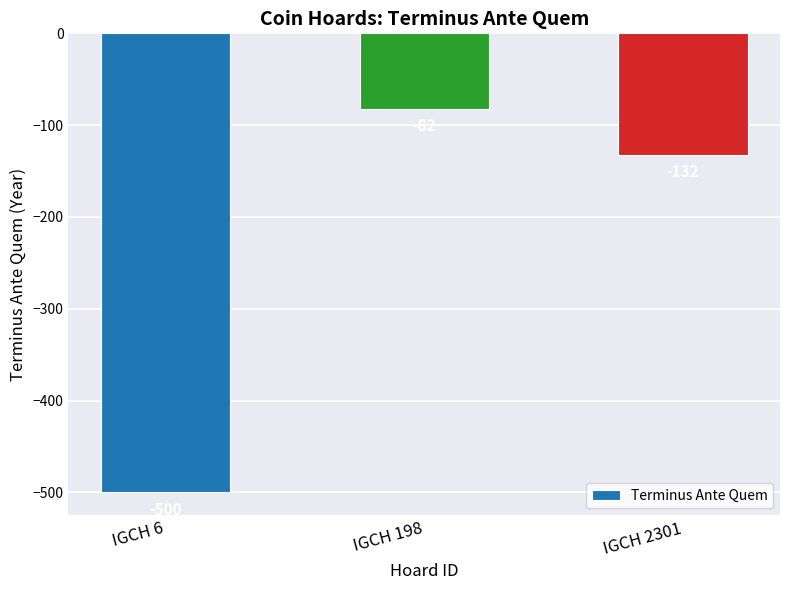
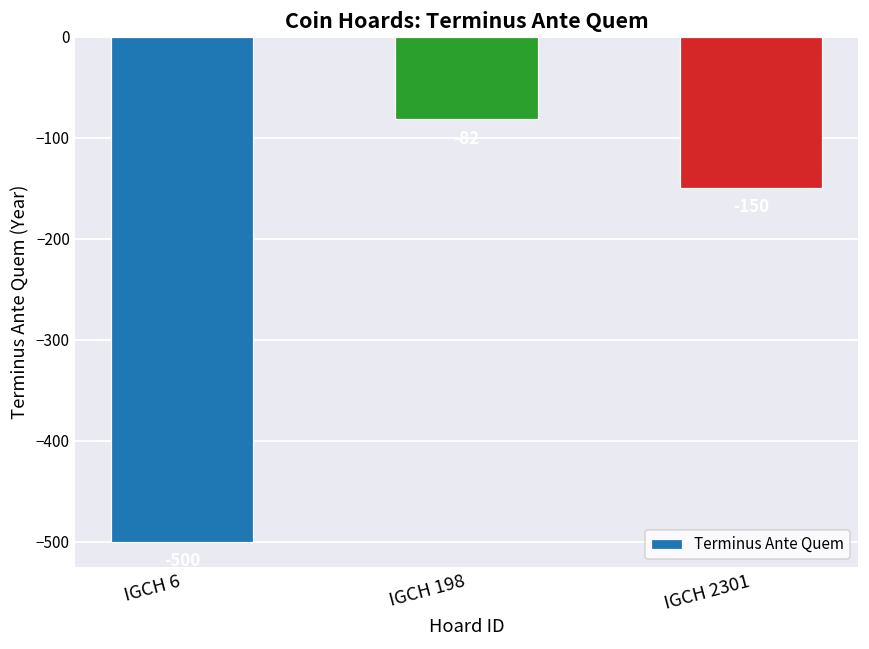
  {
    "IGCH 6": -500,
    "IGCH 198": -80,
-   "IGCH 2301": -130
+   "IGCH 2301": -150
  }
